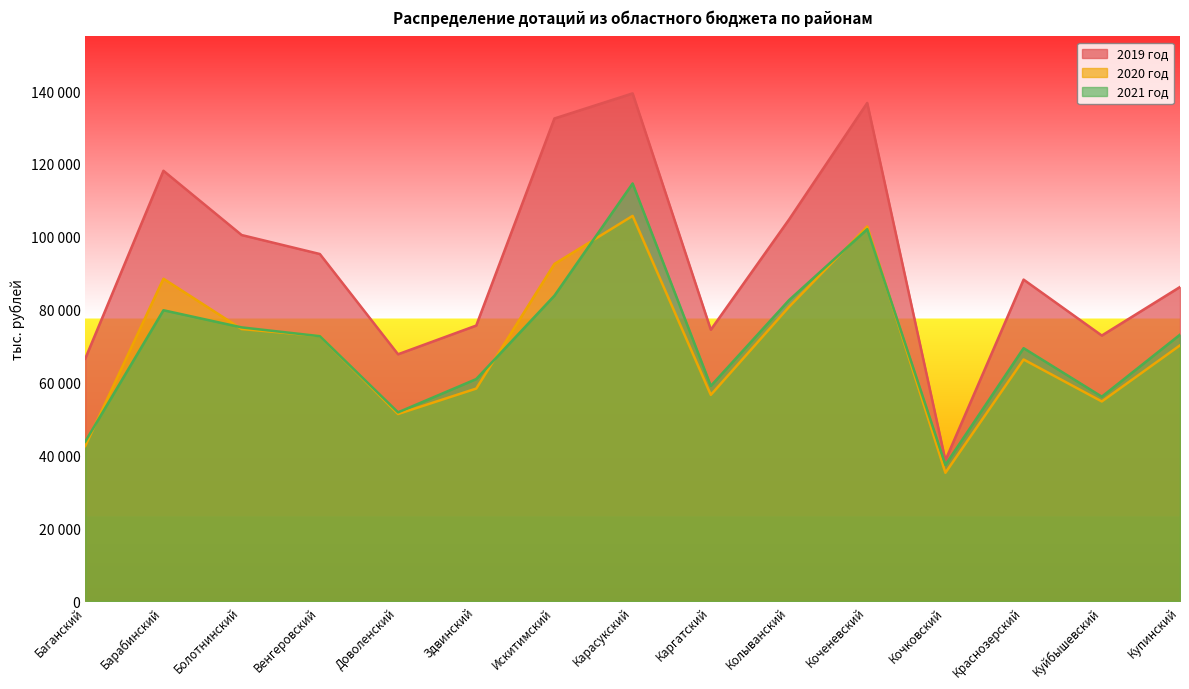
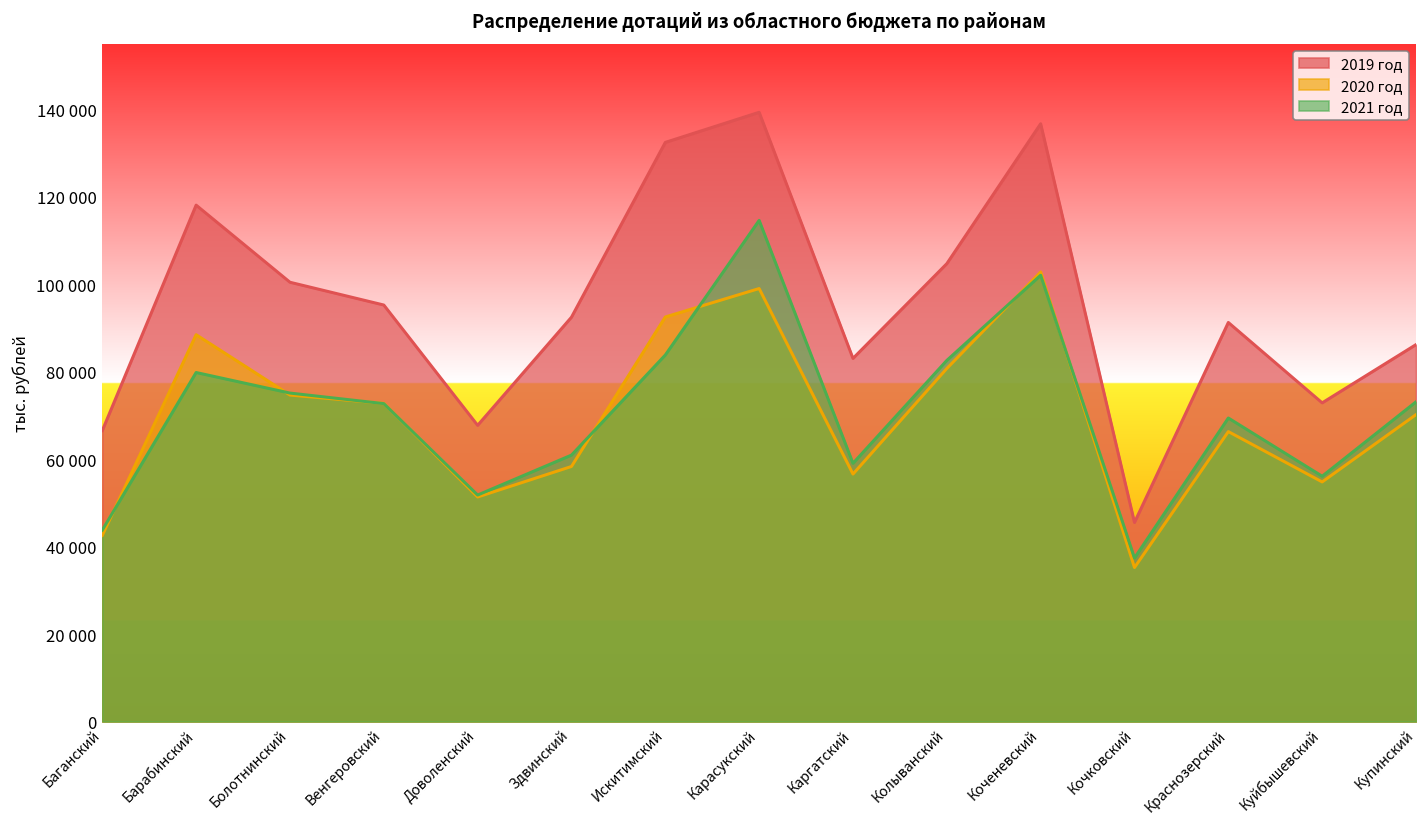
  {
    "2019 год": {
      "Баганский": 67000,
      "Барабинский": 118000,
      "Болотнинский": 100000,
      "Венгеровский": 95000,
      "Доволенский": 68000,
-     "Здвинский": 76000,
+     "Здвинский": 92000,
      "Искитимский": 132000,
      "Карасукский": 139000,
-     "Каргатский": 74000,
+     "Каргатский": 83000,
      "Колыванский": 105000,
      "Коченевский": 137000,
-     "Кочковский": 39000,
-     "Краснозерский": 88000,
+     "Кочковский": 46000,
+     "Краснозерский": 91000,
      "Куйбышевский": 73000,
      "Купинский": 86000
    },
    "2020 год": {
      "Баганский": 43000,
      "Барабинский": 88000,
      "Здвинский": 58000,
      "Искитимский": 93000,
-     "Карасукский": 106000,
+     "Карасукский": 99000,
      "Каргатский": 57000,
      "Колыванский": 81000,
      "Коченевский": 103000,
      "Кочковский": 35000,
      "Краснозерский": 66000,
      "Куйбышевский": 55000,
      "Купинский": 70000
    },
    "2021 год": {
      "Баганский": 44000,
      "Барабинский": 80000,
      "Здвинский": 61000,
      "Искитимский": 84000,
      "Карасукский": 115000,
      "Каргатский": 59000,
      "Колыванский": 83000,
      "Коченевский": 102000,
      "Кочковский": 37000,
      "Краснозерский": 69000,
      "Куйбышевский": 56000,
      "Купинский": 73000
    }
  }
